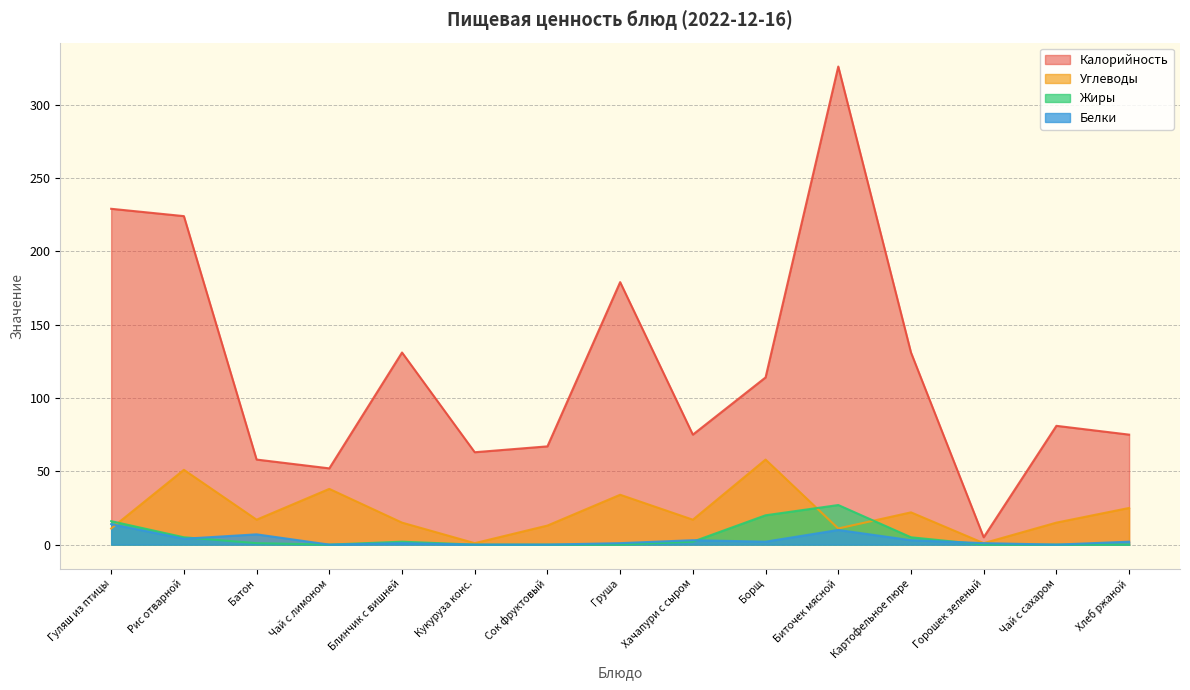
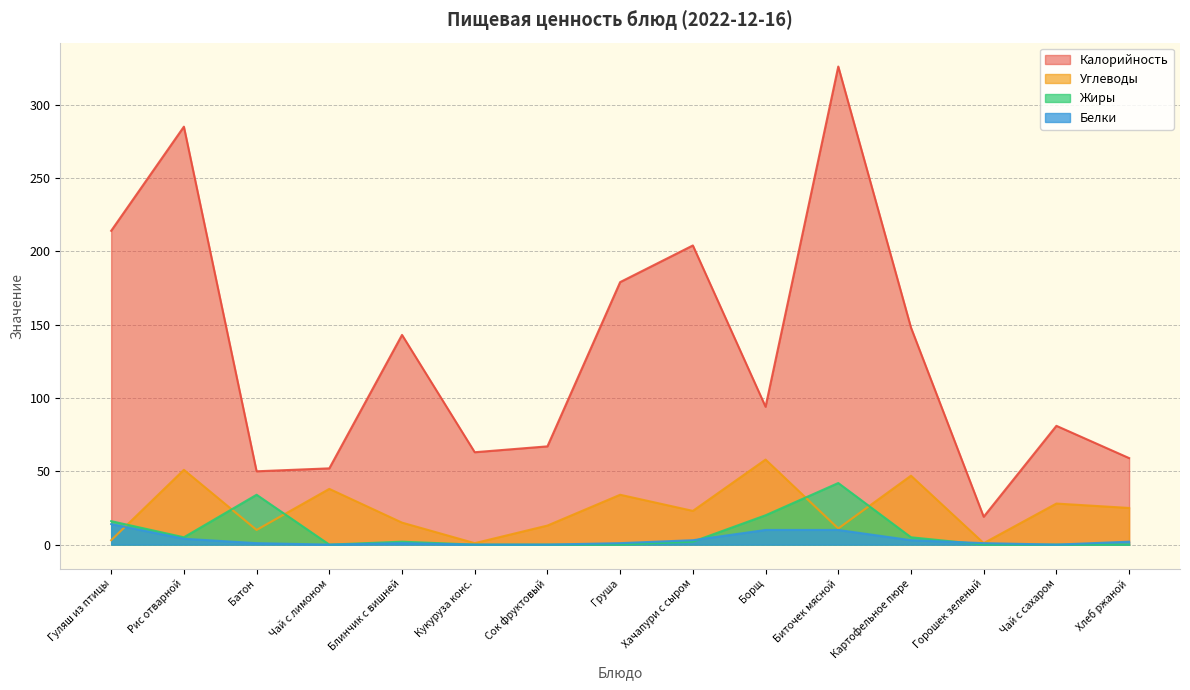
  {
    "Калорийность": {
-     "Гуляш из птицы": 229,
-     "Рис отварной": 224,
-     "Батон": 58,
+     "Гуляш из птицы": 214,
+     "Рис отварной": 285,
+     "Батон": 50,
      "Чай с лимоном": 52,
-     "Блинчик с вишней": 131,
+     "Блинчик с вишней": 143,
      "Кукуруза конс.": 63,
      "Сок фруктовый": 67,
      "Груша": 179,
-     "Хачапури с сыром": 75,
-     "Борщ": 114,
+     "Хачапури с сыром": 204,
+     "Борщ": 94,
      "Биточек мясной": 326,
-     "Картофельное пюре": 131,
-     "Горошек зеленый": 5,
+     "Картофельное пюре": 148,
+     "Горошек зеленый": 19,
      "Чай с сахаром": 81,
-     "Хлеб ржаной": 75
+     "Хлеб ржаной": 59
    },
    "Углеводы": {
-     "Гуляш из птицы": 11,
+     "Гуляш из птицы": 3,
      "Рис отварной": 51,
-     "Батон": 17,
+     "Батон": 10,
      "Чай с лимоном": 38,
      "Блинчик с вишней": 15,
      "Сок фруктовый": 13,
      "Груша": 34,
-     "Хачапури с сыром": 17,
+     "Хачапури с сыром": 23,
      "Борщ": 58,
-     "Картофельное пюре": 22,
-     "Чай с сахаром": 15,
+     "Картофельное пюре": 47,
+     "Чай с сахаром": 28,
      "Хлеб ржаной": 25
    },
    "Жиры": {
      "Гуляш из птицы": 16,
-     "Батон": 1,
+     "Батон": 34,
      "Борщ": 20,
-     "Биточек мясной": 27,
+     "Биточек мясной": 42,
      "Картофельное пюре": 5,
      "Хлеб ржаной": 0
    },
    "Белки": {
      "Гуляш из птицы": 14,
-     "Батон": 7,
-     "Борщ": 2,
+     "Батон": 1,
+     "Борщ": 10,
      "Картофельное пюре": 3,
      "Хлеб ржаной": 2
    }
  }
